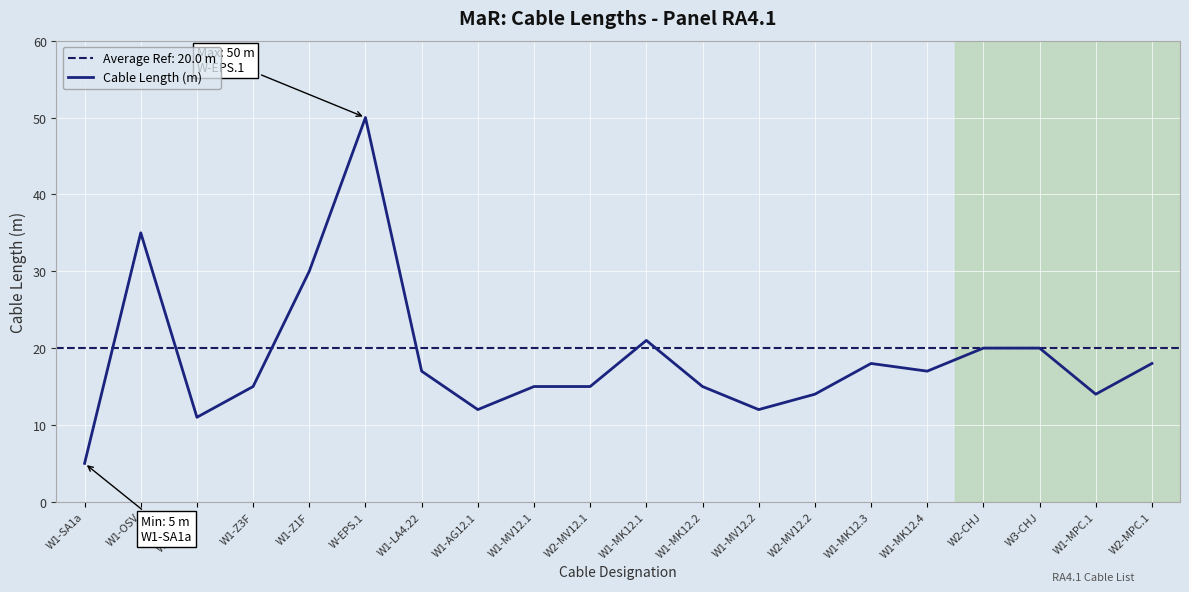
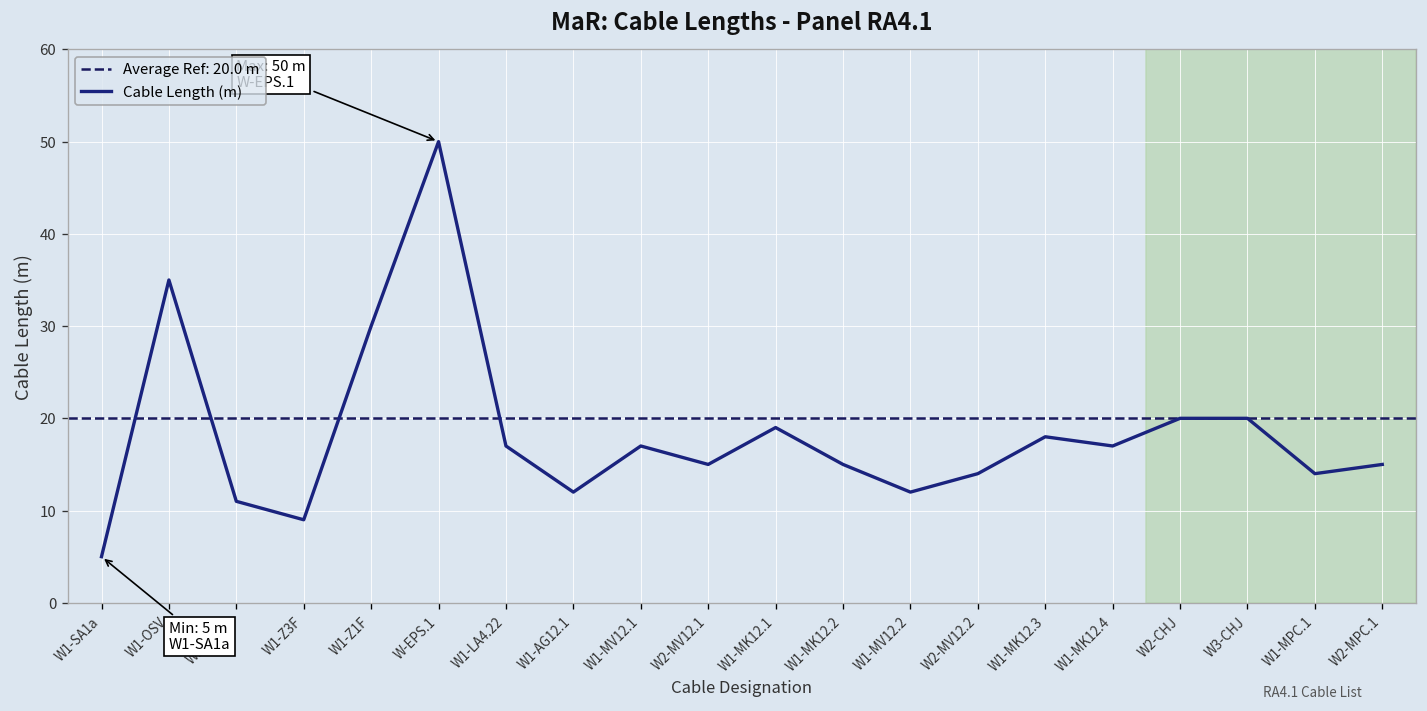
  {
    "W1-OSV": 35,
    "W1-PAC.1": 11,
-   "W1-Z3F": 15,
+   "W1-Z3F": 9,
    "W1-Z1F": 30,
    "W1-LA4.22": 17,
    "W1-AG12.1": 12,
-   "W1-MV12.1": 15,
+   "W1-MV12.1": 17,
    "W2-MV12.1": 15,
-   "W1-MK12.1": 21,
+   "W1-MK12.1": 19,
    "W1-MK12.2": 15,
    "W1-MV12.2": 12,
    "W2-MV12.2": 14,
    "W1-MK12.3": 18,
    "W1-MK12.4": 17,
    "W2-CHJ": 20,
    "W3-CHJ": 20,
    "W1-MPC.1": 14,
-   "W2-MPC.1": 18
+   "W2-MPC.1": 15
  }
